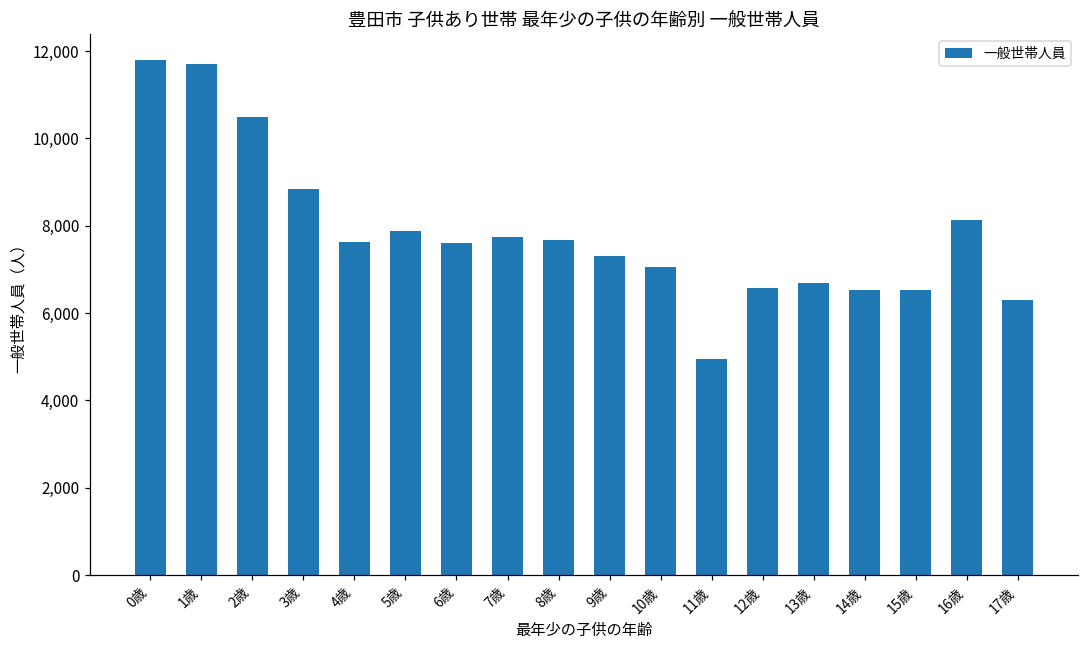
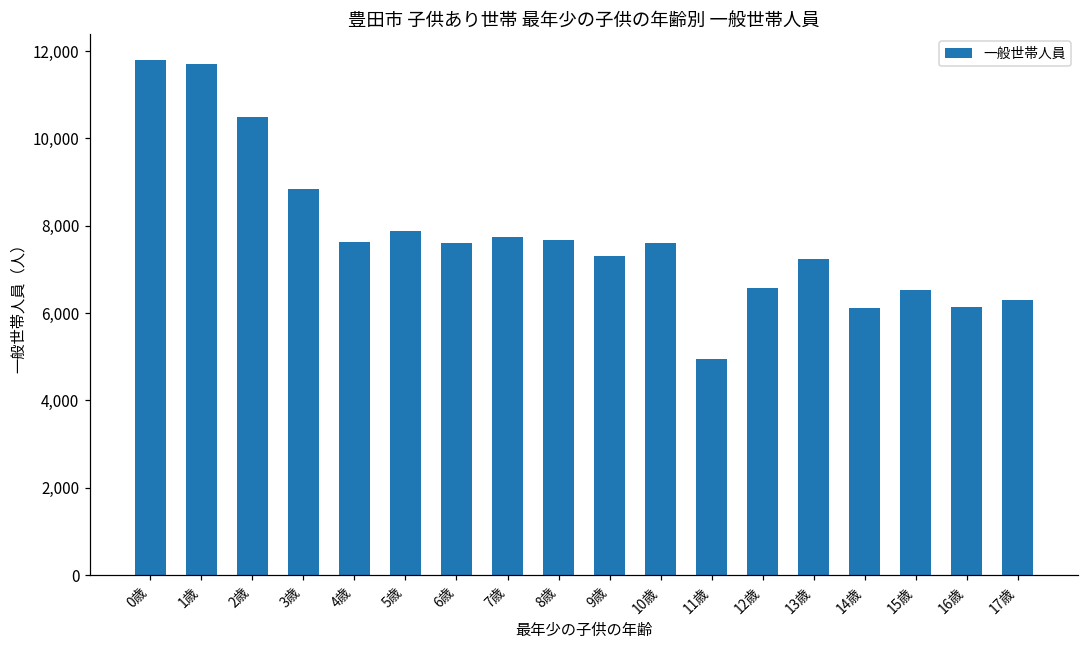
  {
    "0歳": "11,800",
    "1歳": "11,700",
    "2歳": "10,500",
    "3歳": "8,800",
    "4歳": "7,600",
    "5歳": "7,900",
    "6歳": "7,600",
    "7歳": "7,700",
    "8歳": "7,700",
    "9歳": "7,300",
-   "10歳": "7,100",
+   "10歳": "7,600",
    "11歳": "4,900",
    "12歳": "6,600",
-   "13歳": "6,700",
-   "14歳": "6,500",
+   "13歳": "7,200",
+   "14歳": "6,100",
    "15歳": "6,500",
-   "16歳": "8,100",
+   "16歳": "6,100",
    "17歳": "6,300"
  }
